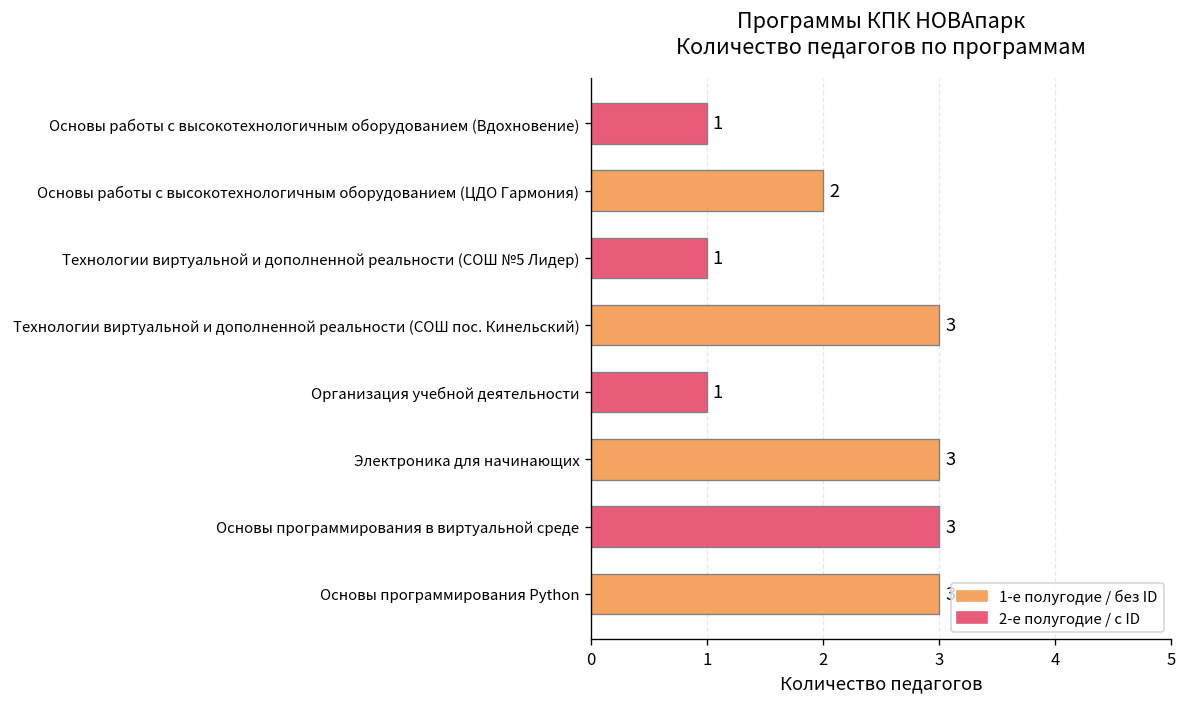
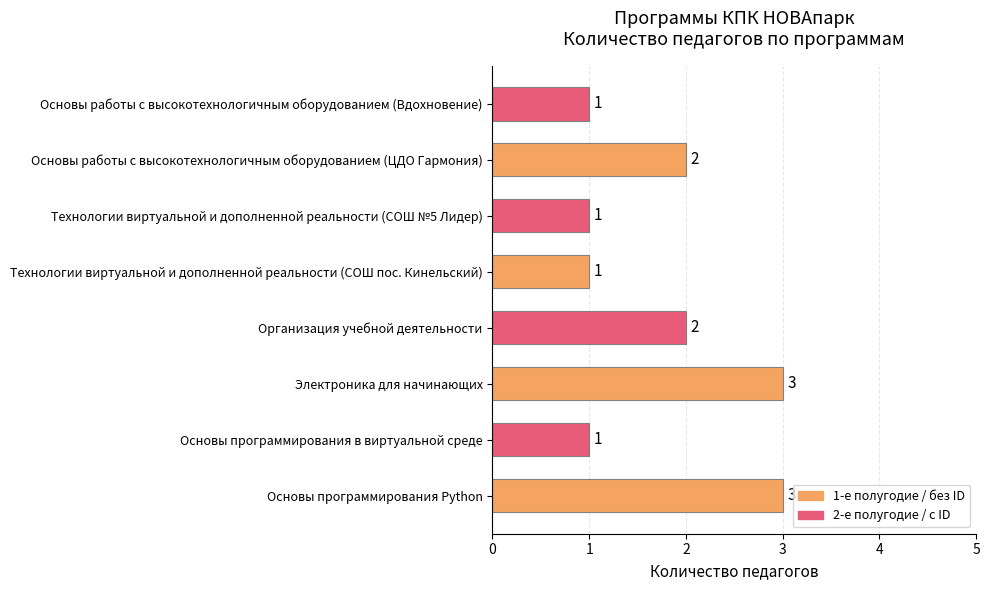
  {
    "Основы работы с высокотехнологичным оборудованием (Вдохновение)": 1,
    "Основы работы с высокотехнологичным оборудованием (ЦДО Гармония)": 2,
    "Технологии виртуальной и дополненной реальности (СОШ №5 Лидер)": 1,
-   "Технологии виртуальной и дополненной реальности (СОШ пос. Кинельский)": 3,
-   "Организация учебной деятельности": 1,
+   "Технологии виртуальной и дополненной реальности (СОШ пос. Кинельский)": 1,
+   "Организация учебной деятельности": 2,
    "Электроника для начинающих": 3,
-   "Основы программирования в виртуальной среде": 3
+   "Основы программирования в виртуальной среде": 1
  }
